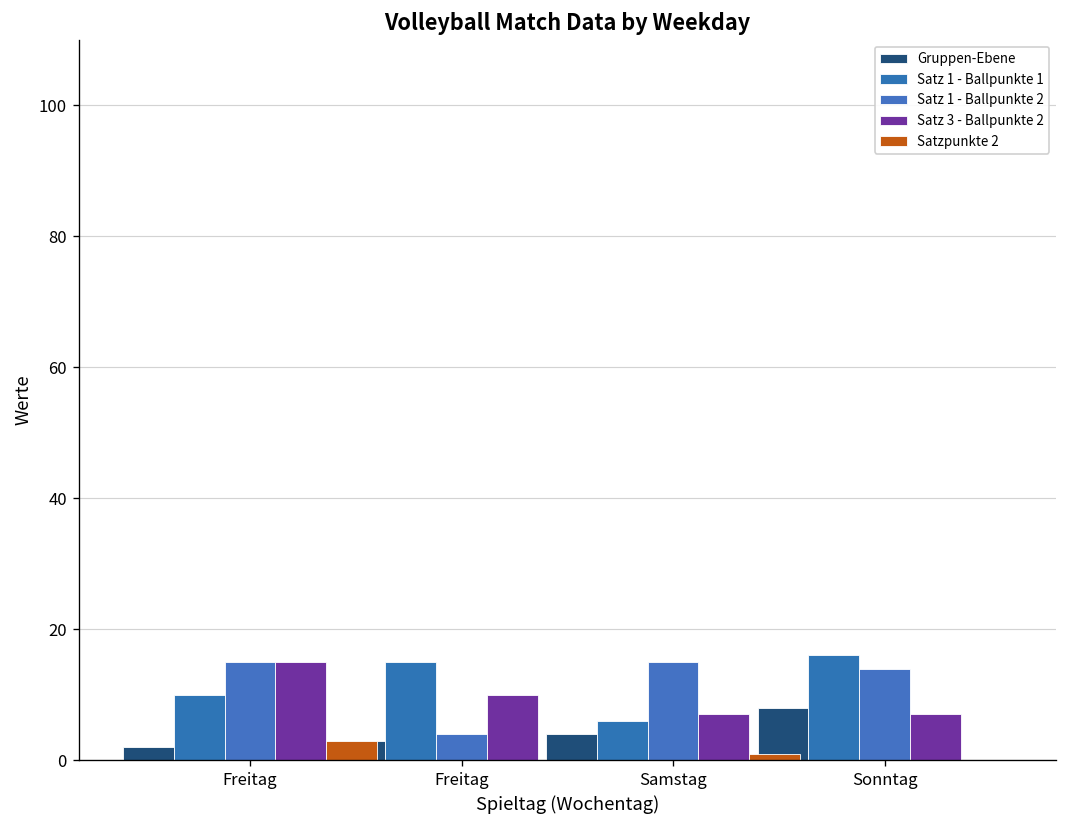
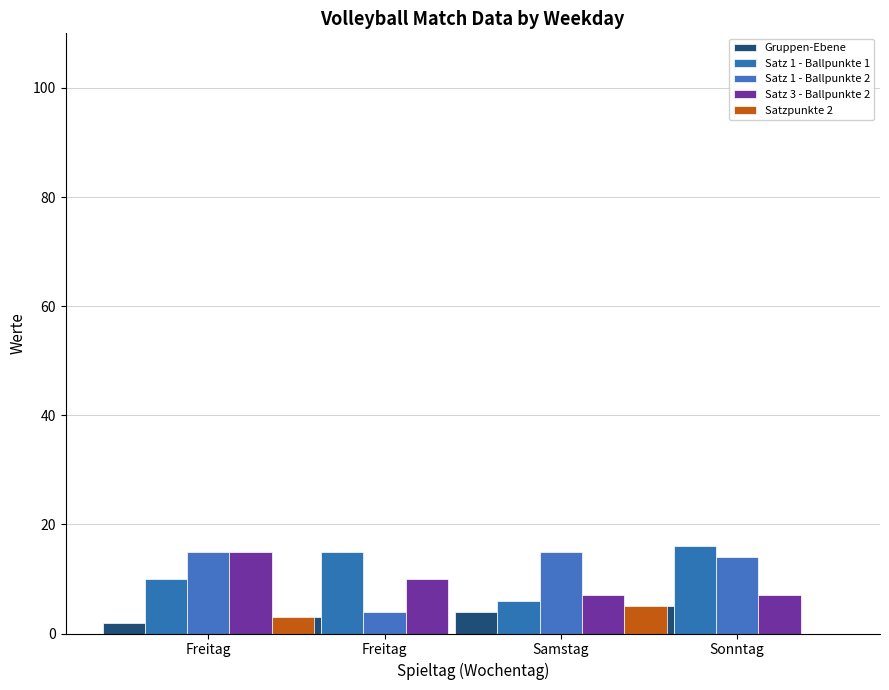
  {
    "Gruppen-Ebene": {
      "Samstag": 4,
-     "Sonntag": 8
+     "Sonntag": 5
    },
    "Satz 3 - Ballpunkte 2": {
      "Samstag": 7,
      "Sonntag": 7
    },
    "Satzpunkte 2": {
-     "Samstag": 1,
+     "Samstag": 5,
      "Sonntag": 0
    }
  }
